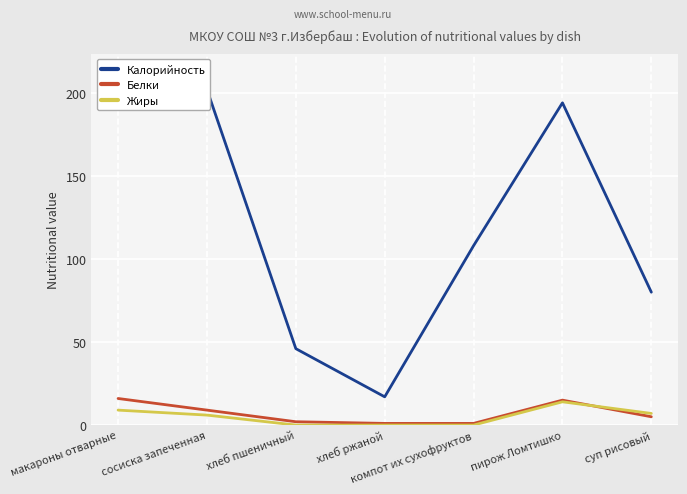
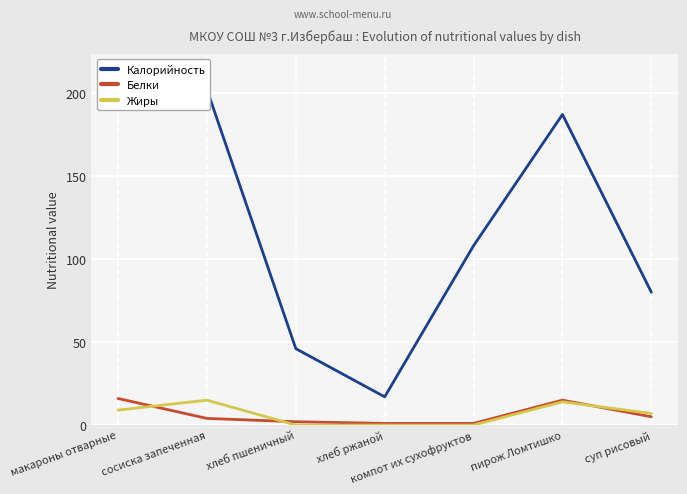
  {
    "Калорийность": {
      "хлеб пшеничный": 46,
      "хлеб ржаной": 17,
      "компот их сухофруктов": 108,
-     "пирож Ломтишко": 194,
+     "пирож Ломтишко": 187,
      "суп рисовый": 80
    },
    "Белки": {
      "макароны отварные": 16,
-     "сосиска запеченная": 9,
+     "сосиска запеченная": 4,
      "хлеб пшеничный": 2,
      "суп рисовый": 5
    },
    "Жиры": {
      "макароны отварные": 9,
-     "сосиска запеченная": 6,
+     "сосиска запеченная": 15,
      "хлеб пшеничный": 0,
      "суп рисовый": 7
    }
  }
